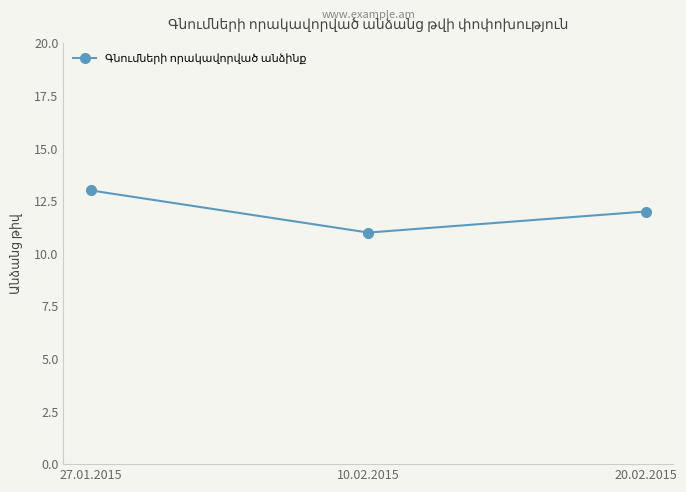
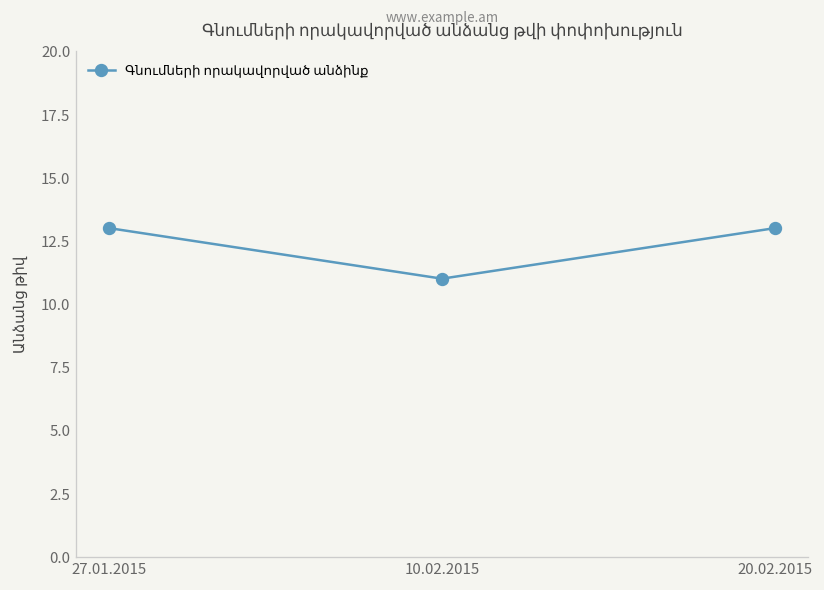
  {
    "27.01.2015": 13,
    "10.02.2015": 11,
-   "20.02.2015": 12
+   "20.02.2015": 13
  }
